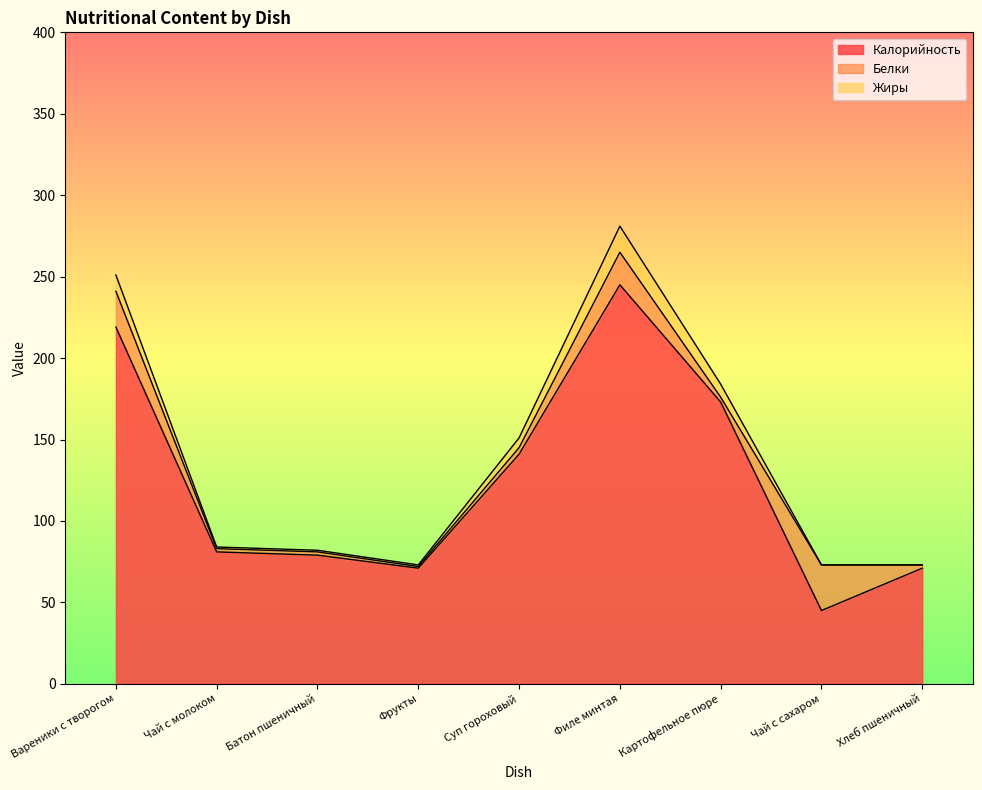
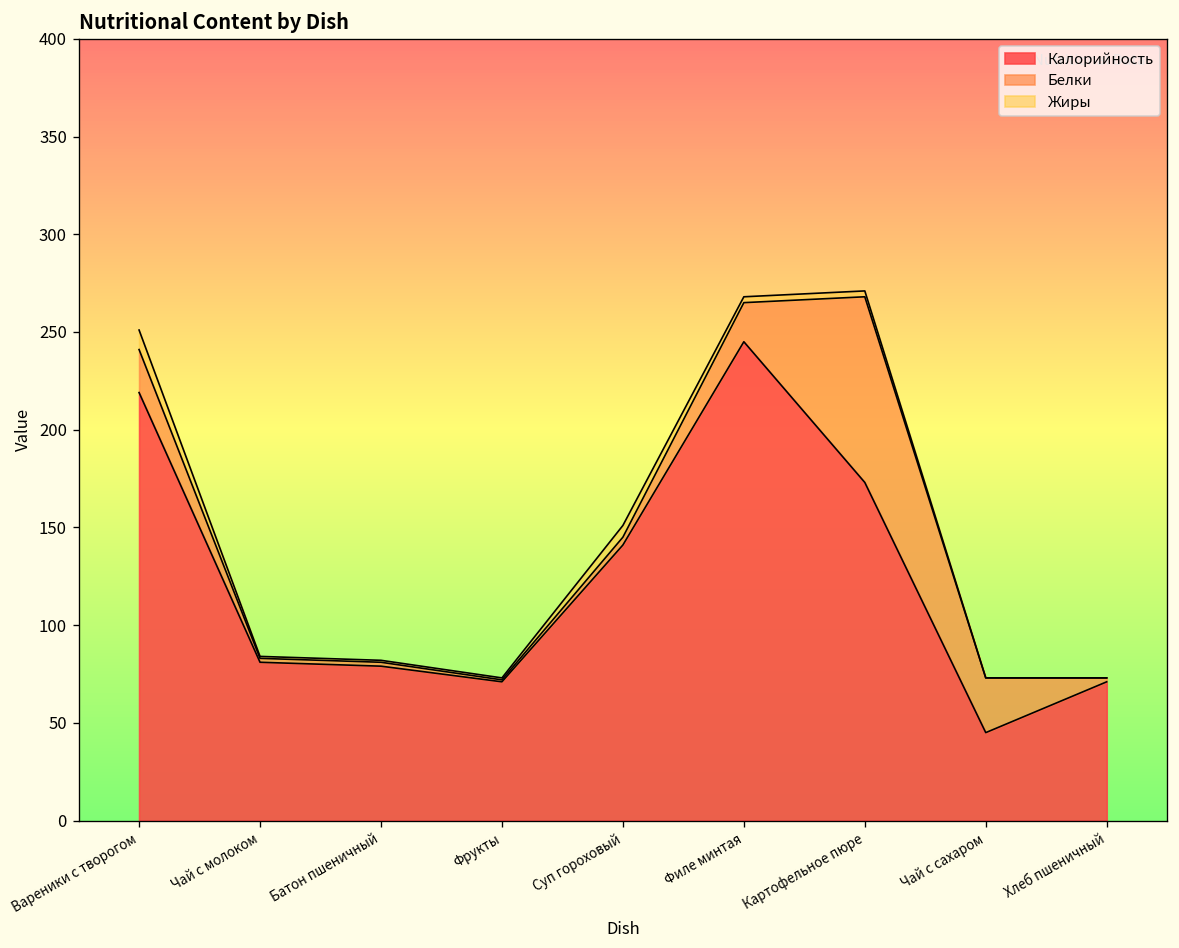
  {
    "Калорийность": {
      "Вареники с творогом": 219,
      "Чай с молоком": 81,
      "Батон пшеничный": 79,
      "Суп гороховый": 141,
      "Филе минтая": 245,
      "Картофельное пюре": 173,
      "Чай с сахаром": 45,
      "Хлеб пшеничный": 71
    },
    "Белки": {
      "Вареники с творогом": 22,
      "Суп гороховый": 4,
      "Филе минтая": 20,
-     "Картофельное пюре": 3
+     "Картофельное пюре": 95
    },
    "Жиры": {
      "Вареники с творогом": 10,
      "Суп гороховый": 6,
-     "Филе минтая": 16,
-     "Картофельное пюре": 8
+     "Филе минтая": 3,
+     "Картофельное пюре": 3
    }
  }
